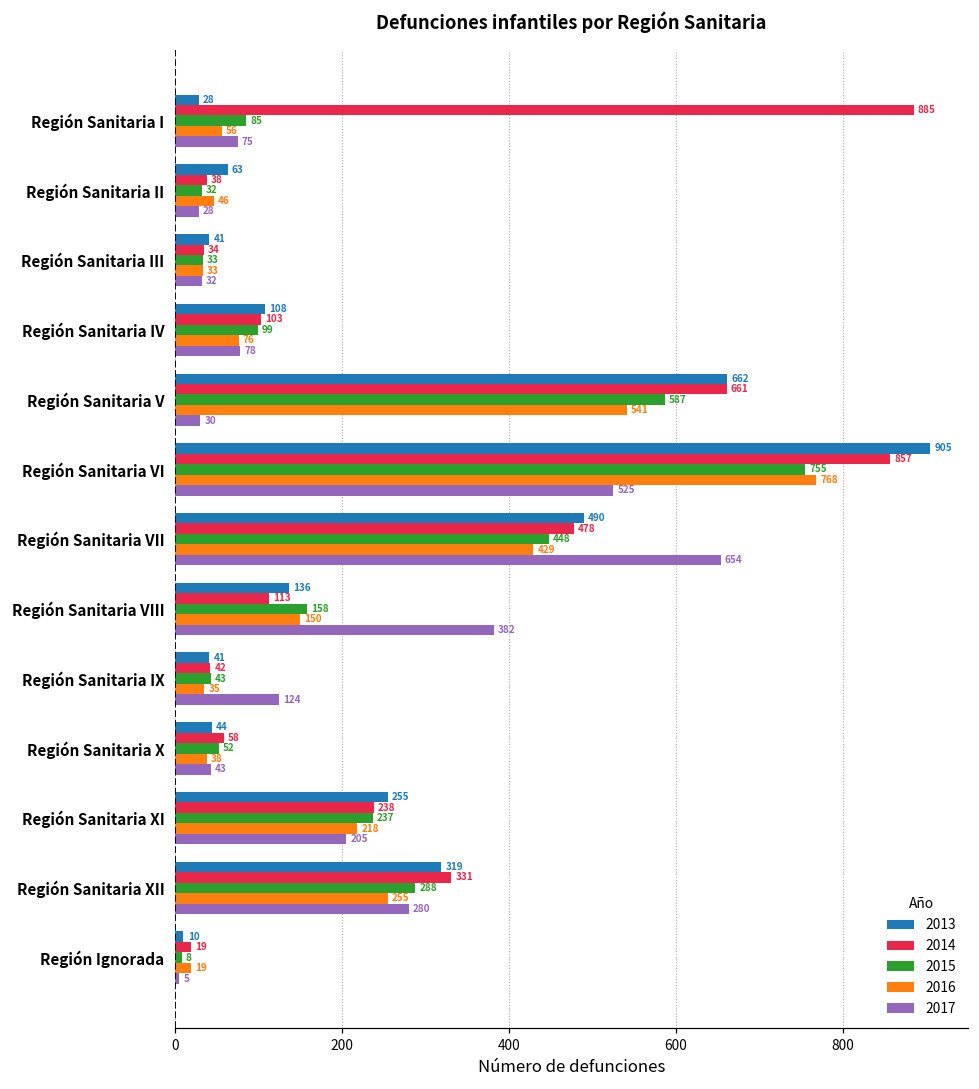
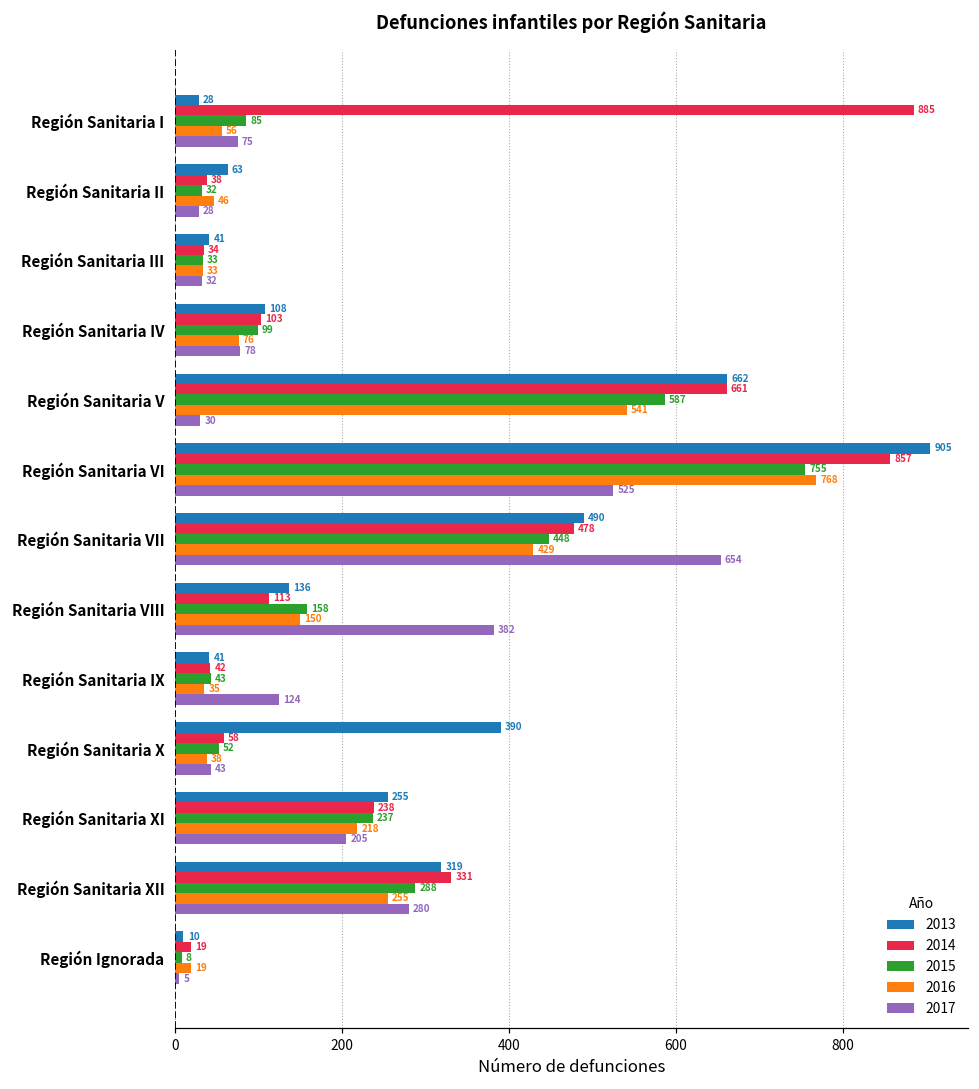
  {
    "2013": {
      "Región Sanitaria I": 28,
      "Región Sanitaria II": 63,
      "Región Sanitaria III": 41,
      "Región Sanitaria IV": 108,
      "Región Sanitaria V": 662,
      "Región Sanitaria VI": 905,
      "Región Sanitaria VII": 490,
      "Región Sanitaria VIII": 136,
      "Región Sanitaria IX": 41,
-     "Región Sanitaria X": 44,
+     "Región Sanitaria X": 390,
      "Región Sanitaria XI": 255,
      "Región Sanitaria XII": 319,
      "Región Ignorada": 10
    },
    "2014": {
      "Región Sanitaria I": 885,
      "Región Sanitaria II": 38,
      "Región Sanitaria III": 34,
      "Región Sanitaria IV": 103,
      "Región Sanitaria V": 661,
      "Región Sanitaria VI": 857,
      "Región Sanitaria VII": 478,
      "Región Sanitaria VIII": 113,
      "Región Sanitaria IX": 42,
      "Región Sanitaria X": 58,
      "Región Sanitaria XI": 238,
      "Región Sanitaria XII": 331,
      "Región Ignorada": 19
    },
    "2015": {
      "Región Sanitaria I": 85,
      "Región Sanitaria II": 32,
      "Región Sanitaria III": 33,
      "Región Sanitaria IV": 99,
      "Región Sanitaria V": 587,
      "Región Sanitaria VI": 755,
      "Región Sanitaria VII": 448,
      "Región Sanitaria VIII": 158,
      "Región Sanitaria IX": 43,
      "Región Sanitaria X": 52,
      "Región Sanitaria XI": 237,
      "Región Sanitaria XII": 288,
      "Región Ignorada": 8
    },
    "2016": {
      "Región Sanitaria I": 56,
      "Región Sanitaria II": 46,
      "Región Sanitaria III": 33,
      "Región Sanitaria IV": 76,
      "Región Sanitaria V": 541,
      "Región Sanitaria VI": 768,
      "Región Sanitaria VII": 429,
      "Región Sanitaria VIII": 150,
      "Región Sanitaria IX": 35,
      "Región Sanitaria X": 38,
      "Región Sanitaria XI": 218,
      "Región Sanitaria XII": 255,
      "Región Ignorada": 19
    },
    "2017": {
      "Región Sanitaria I": 75,
      "Región Sanitaria II": 28,
      "Región Sanitaria III": 32,
      "Región Sanitaria IV": 78,
      "Región Sanitaria V": 30,
      "Región Sanitaria VI": 525,
      "Región Sanitaria VII": 654,
      "Región Sanitaria VIII": 382,
      "Región Sanitaria IX": 124,
      "Región Sanitaria X": 43,
      "Región Sanitaria XI": 205,
      "Región Sanitaria XII": 280,
      "Región Ignorada": 5
    }
  }
